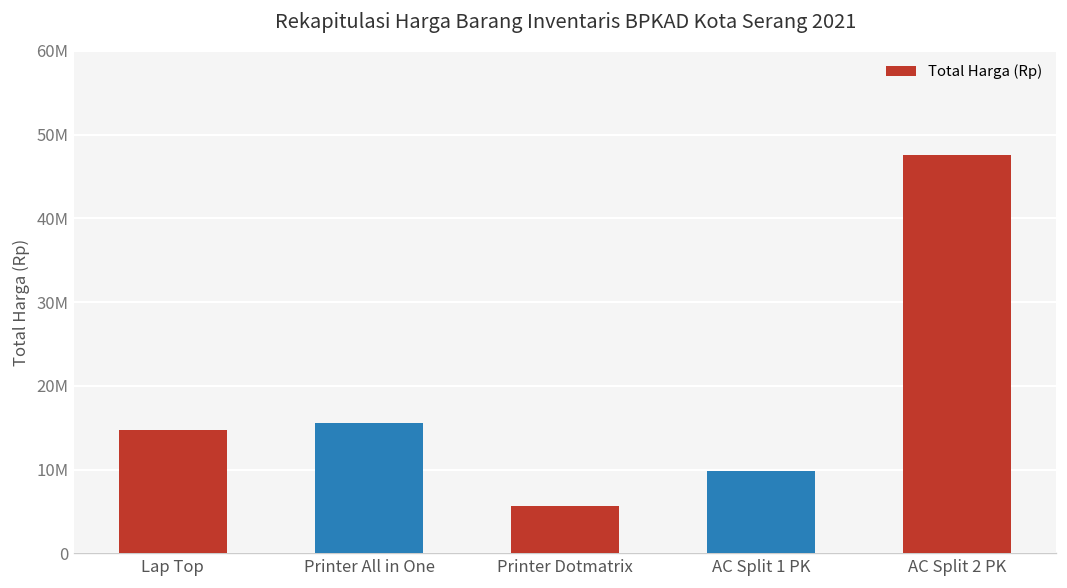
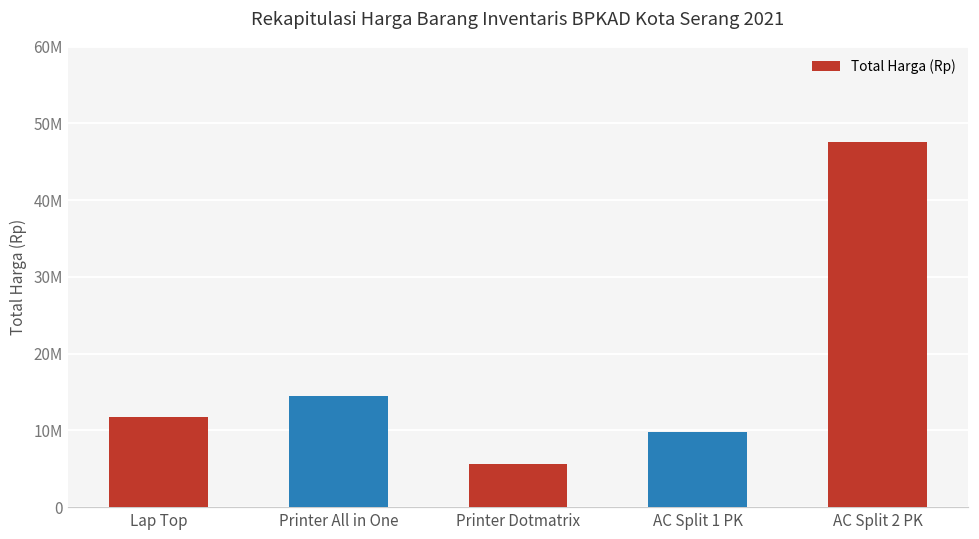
  {
-   "Lap Top": 15000000,
-   "Printer All in One": 16000000,
+   "Lap Top": 12000000,
+   "Printer All in One": 14000000,
    "Printer Dotmatrix": 6000000,
    "AC Split 1 PK": 10000000,
    "AC Split 2 PK": 48000000
  }
